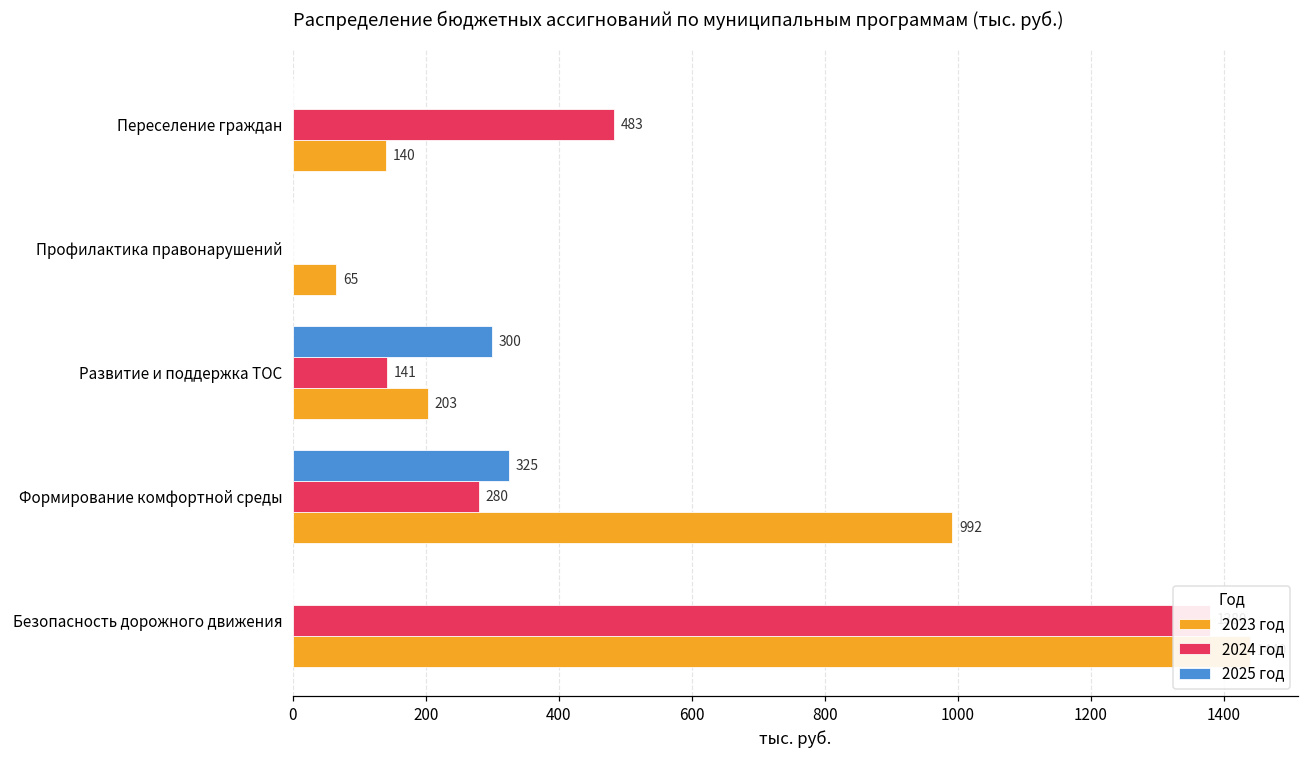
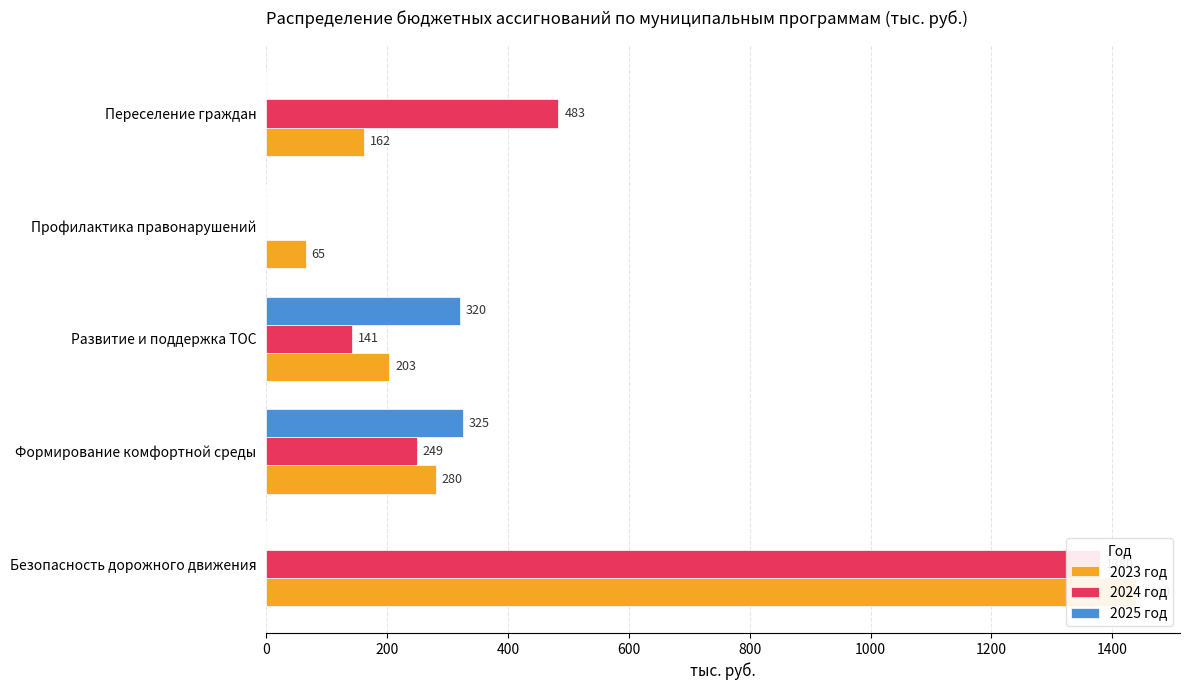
  {
    "2023 год": {
-     "Переселение граждан": 140,
+     "Переселение граждан": 162,
      "Профилактика правонарушений": 65,
      "Развитие и поддержка ТОС": 203,
-     "Формирование комфортной среды": 992
+     "Формирование комфортной среды": 280
    },
    "2024 год": {
      "Переселение граждан": 483,
      "Развитие и поддержка ТОС": 141,
-     "Формирование комфортной среды": 280
+     "Формирование комфортной среды": 249
    },
    "2025 год": {
-     "Развитие и поддержка ТОС": 300,
+     "Развитие и поддержка ТОС": 320,
      "Формирование комфортной среды": 325
    }
  }
